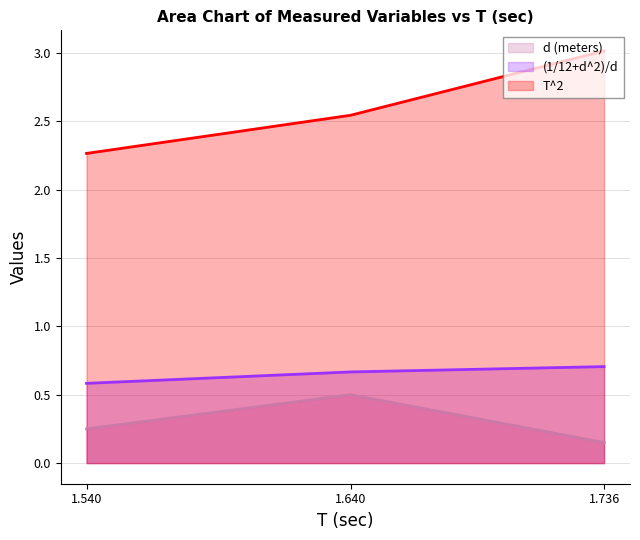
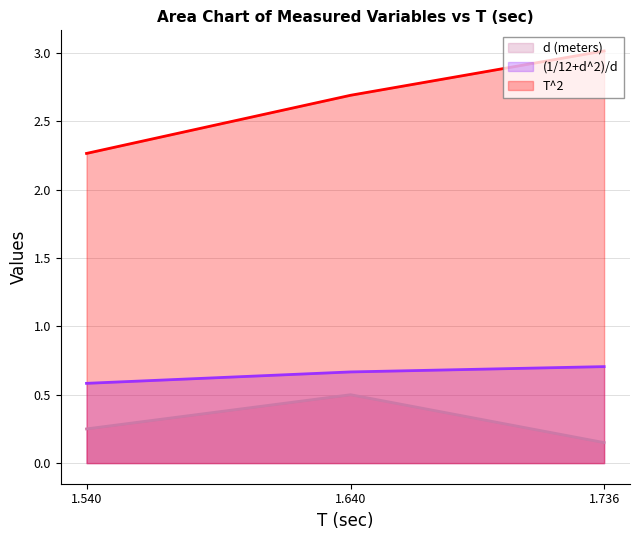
  {
    "T^2": {
      "1.540": 2.26,
-     "1.640": 2.54
+     "1.640": 2.69
    }
  }
